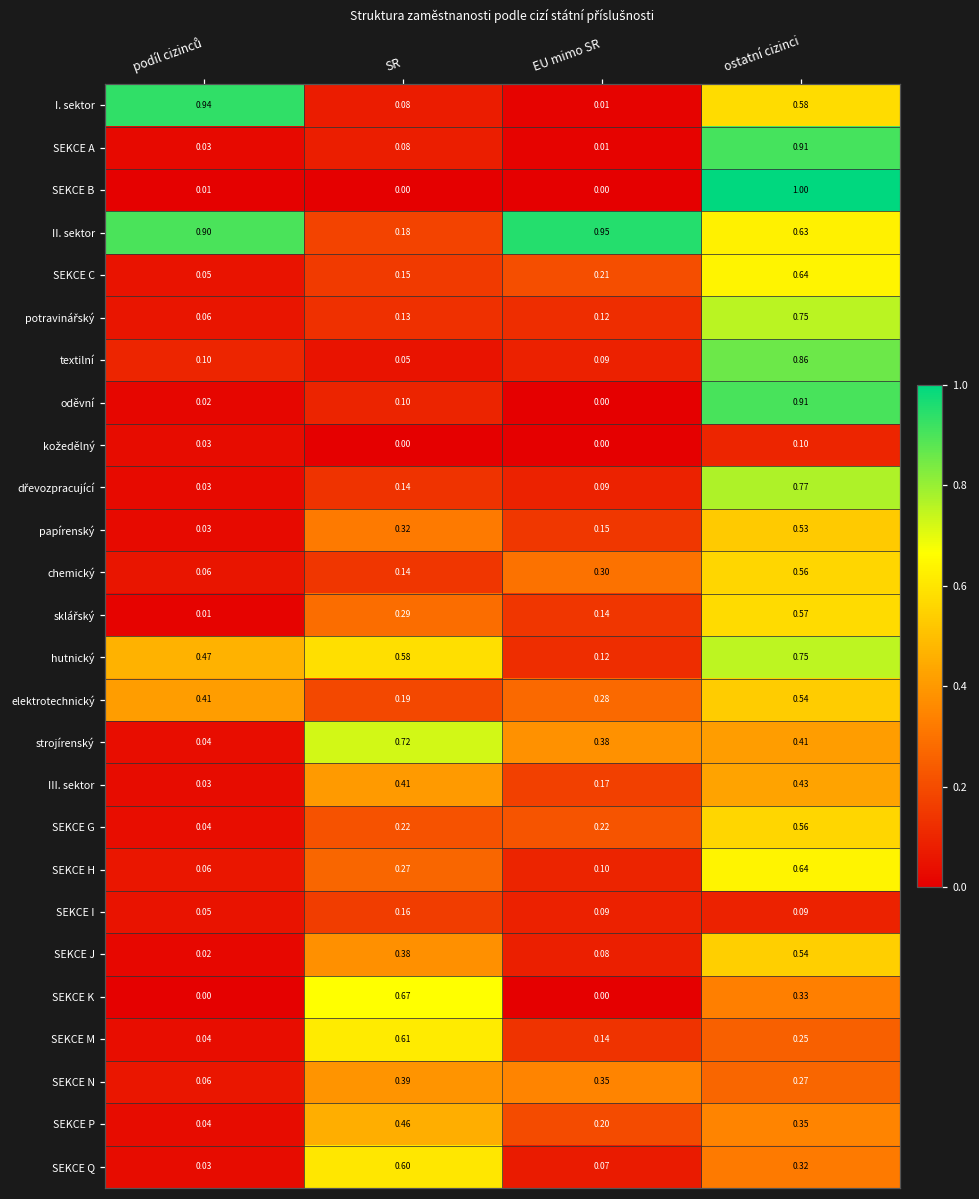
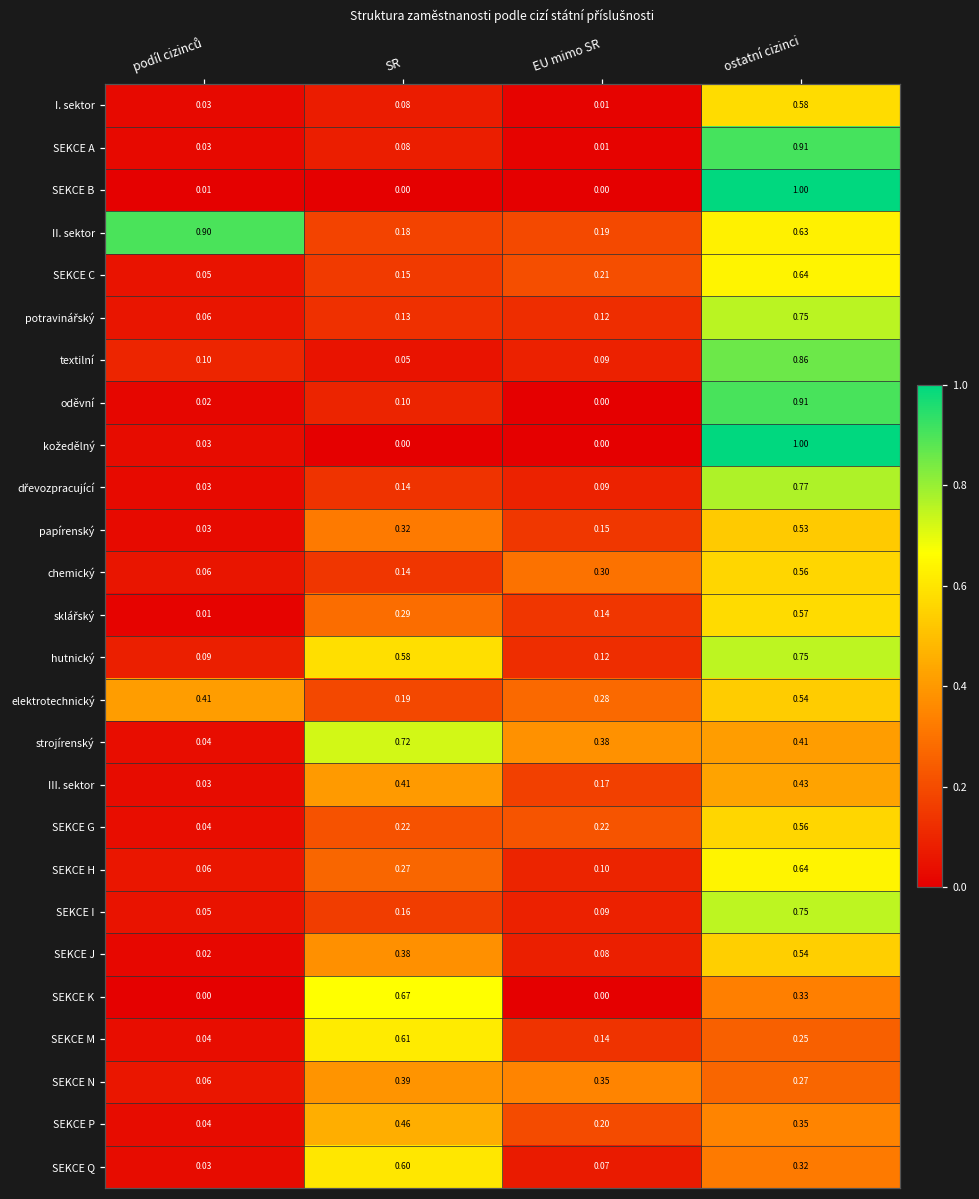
  {
    "I. sektor": {
-     "podíl cizinců": 0.94,
+     "podíl cizinců": 0.03,
      "SR": 0.08,
      "EU mimo SR": 0.01,
      "ostatní cizinci": 0.58
    },
    "SEKCE A": {
      "podíl cizinců": 0.03,
      "SR": 0.08,
      "EU mimo SR": 0.01,
      "ostatní cizinci": 0.91
    },
    "SEKCE B": {
      "podíl cizinců": 0.01,
      "SR": 0.00,
      "EU mimo SR": 0.00,
      "ostatní cizinci": 1.00
    },
    "II. sektor": {
      "podíl cizinců": 0.90,
      "SR": 0.18,
-     "EU mimo SR": 0.95,
+     "EU mimo SR": 0.19,
      "ostatní cizinci": 0.63
    },
    "SEKCE C": {
      "podíl cizinců": 0.05,
      "SR": 0.15,
      "EU mimo SR": 0.21,
      "ostatní cizinci": 0.64
    },
    "potravinářský": {
      "podíl cizinců": 0.06,
      "SR": 0.13,
      "EU mimo SR": 0.12,
      "ostatní cizinci": 0.75
    },
    "textilní": {
      "podíl cizinců": 0.10,
      "SR": 0.05,
      "EU mimo SR": 0.09,
      "ostatní cizinci": 0.86
    },
    "oděvní": {
      "podíl cizinců": 0.02,
      "SR": 0.10,
      "EU mimo SR": 0.00,
      "ostatní cizinci": 0.91
    },
    "kožedělný": {
      "podíl cizinců": 0.03,
      "SR": 0.00,
      "EU mimo SR": 0.00,
-     "ostatní cizinci": 0.10
+     "ostatní cizinci": 1.00
    },
    "dřevozpracující": {
      "podíl cizinců": 0.03,
      "SR": 0.14,
      "EU mimo SR": 0.09,
      "ostatní cizinci": 0.77
    },
    "papírenský": {
      "podíl cizinců": 0.03,
      "SR": 0.32,
      "EU mimo SR": 0.15,
      "ostatní cizinci": 0.53
    },
    "chemický": {
      "podíl cizinců": 0.06,
      "SR": 0.14,
      "EU mimo SR": 0.30,
      "ostatní cizinci": 0.56
    },
    "sklářský": {
      "podíl cizinců": 0.01,
      "SR": 0.29,
      "EU mimo SR": 0.14,
      "ostatní cizinci": 0.57
    },
    "hutnický": {
-     "podíl cizinců": 0.47,
+     "podíl cizinců": 0.09,
      "SR": 0.58,
      "EU mimo SR": 0.12,
      "ostatní cizinci": 0.75
    },
    "elektrotechnický": {
      "podíl cizinců": 0.41,
      "SR": 0.19,
      "EU mimo SR": 0.28,
      "ostatní cizinci": 0.54
    },
    "strojírenský": {
      "podíl cizinců": 0.04,
      "SR": 0.72,
      "EU mimo SR": 0.38,
      "ostatní cizinci": 0.41
    },
    "III. sektor": {
      "podíl cizinců": 0.03,
      "SR": 0.41,
      "EU mimo SR": 0.17,
      "ostatní cizinci": 0.43
    },
    "SEKCE G": {
      "podíl cizinců": 0.04,
      "SR": 0.22,
      "EU mimo SR": 0.22,
      "ostatní cizinci": 0.56
    },
    "SEKCE H": {
      "podíl cizinců": 0.06,
      "SR": 0.27,
      "EU mimo SR": 0.10,
      "ostatní cizinci": 0.64
    },
    "SEKCE I": {
      "podíl cizinců": 0.05,
      "SR": 0.16,
      "EU mimo SR": 0.09,
-     "ostatní cizinci": 0.09
+     "ostatní cizinci": 0.75
    },
    "SEKCE J": {
      "podíl cizinců": 0.02,
      "SR": 0.38,
      "EU mimo SR": 0.08,
      "ostatní cizinci": 0.54
    },
    "SEKCE K": {
      "podíl cizinců": 0.00,
      "SR": 0.67,
      "EU mimo SR": 0.00,
      "ostatní cizinci": 0.33
    },
    "SEKCE M": {
      "podíl cizinců": 0.04,
      "SR": 0.61,
      "EU mimo SR": 0.14,
      "ostatní cizinci": 0.25
    },
    "SEKCE N": {
      "podíl cizinců": 0.06,
      "SR": 0.39,
      "EU mimo SR": 0.35,
      "ostatní cizinci": 0.27
    },
    "SEKCE P": {
      "podíl cizinců": 0.04,
      "SR": 0.46,
      "EU mimo SR": 0.20,
      "ostatní cizinci": 0.35
    },
    "SEKCE Q": {
      "podíl cizinců": 0.03,
      "SR": 0.60,
      "EU mimo SR": 0.07,
      "ostatní cizinci": 0.32
    }
  }
